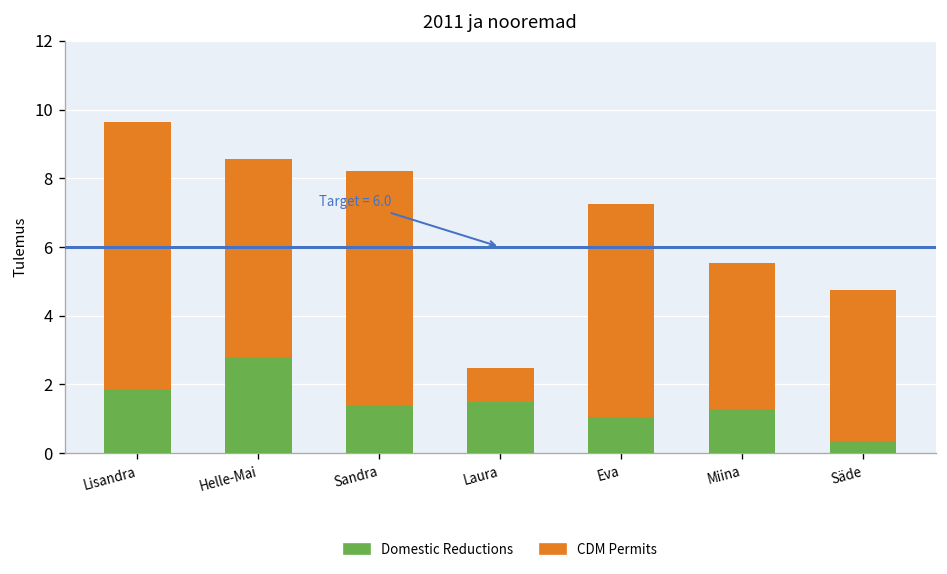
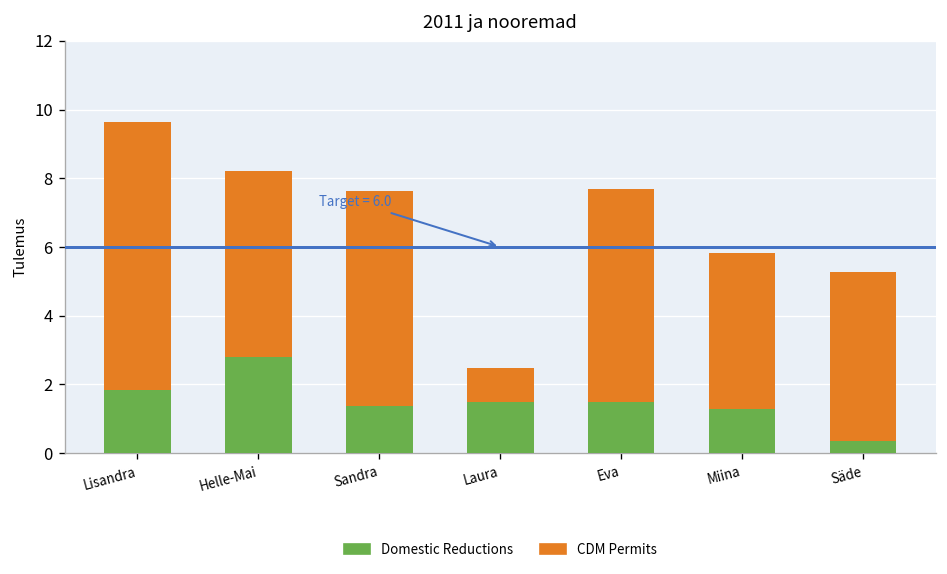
  {
    "Domestic Reductions": {
      "Lisandra": 1.8,
      "Helle-Mai": 2.8,
      "Sandra": 1.4,
      "Laura": 1.5,
-     "Eva": 1.1,
+     "Eva": 1.5,
      "Miina": 1.3,
      "Säde": 0.4
    },
    "CDM Permits": {
      "Lisandra": 7.8,
-     "Helle-Mai": 5.8,
-     "Sandra": 6.9,
+     "Helle-Mai": 5.4,
+     "Sandra": 6.3,
      "Laura": 1.0,
      "Eva": 6.2,
-     "Miina": 4.3,
-     "Säde": 4.4
+     "Miina": 4.6,
+     "Säde": 4.9
    }
  }
